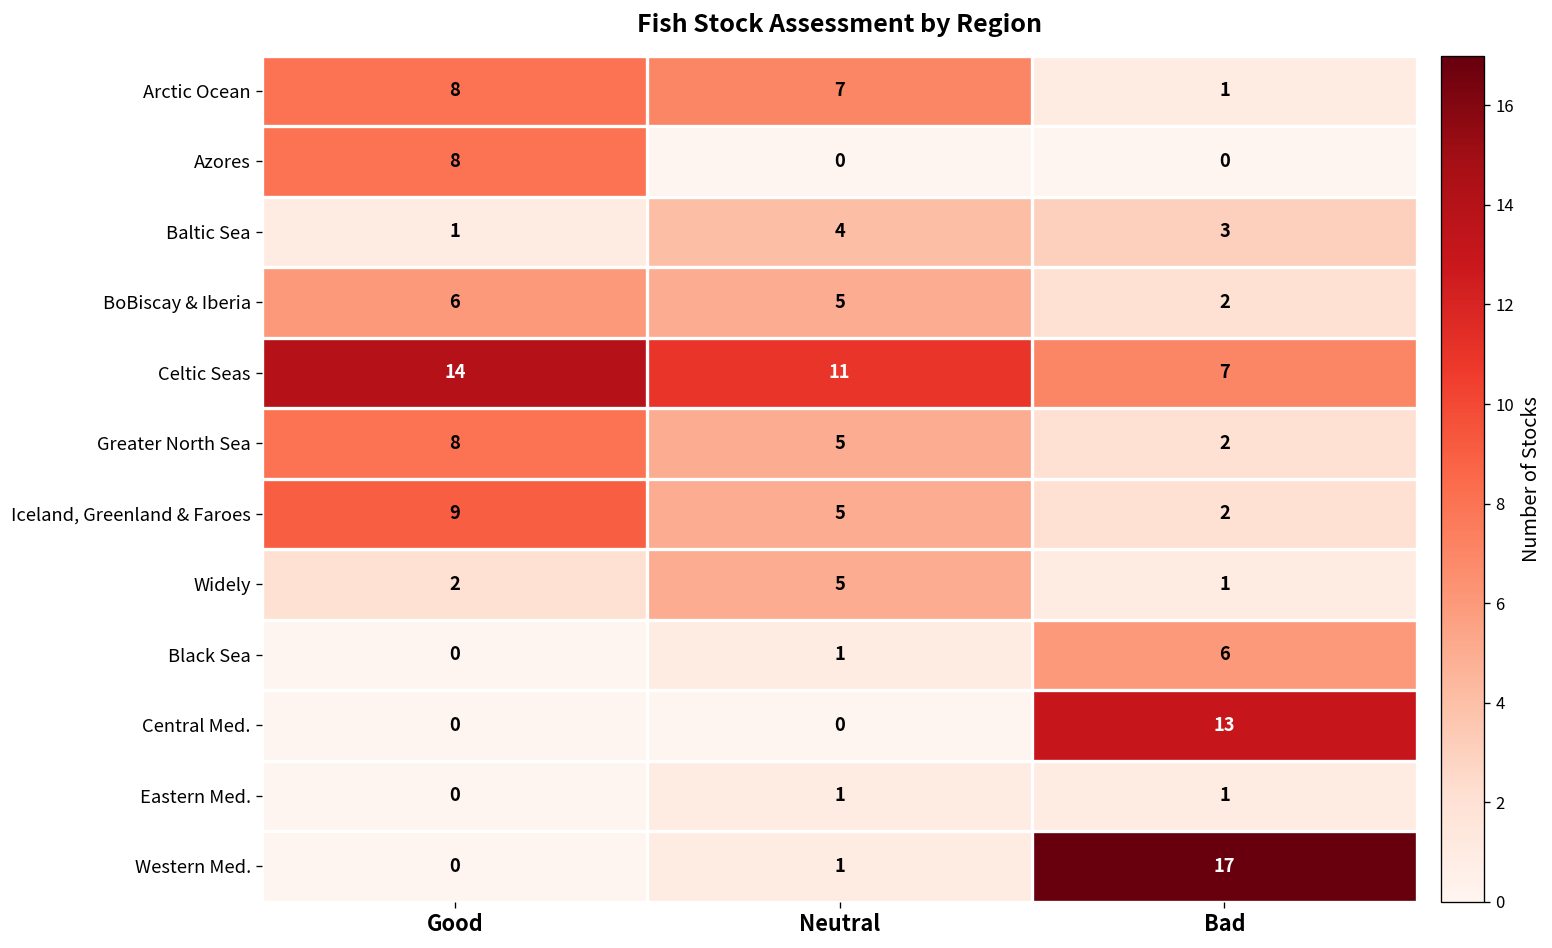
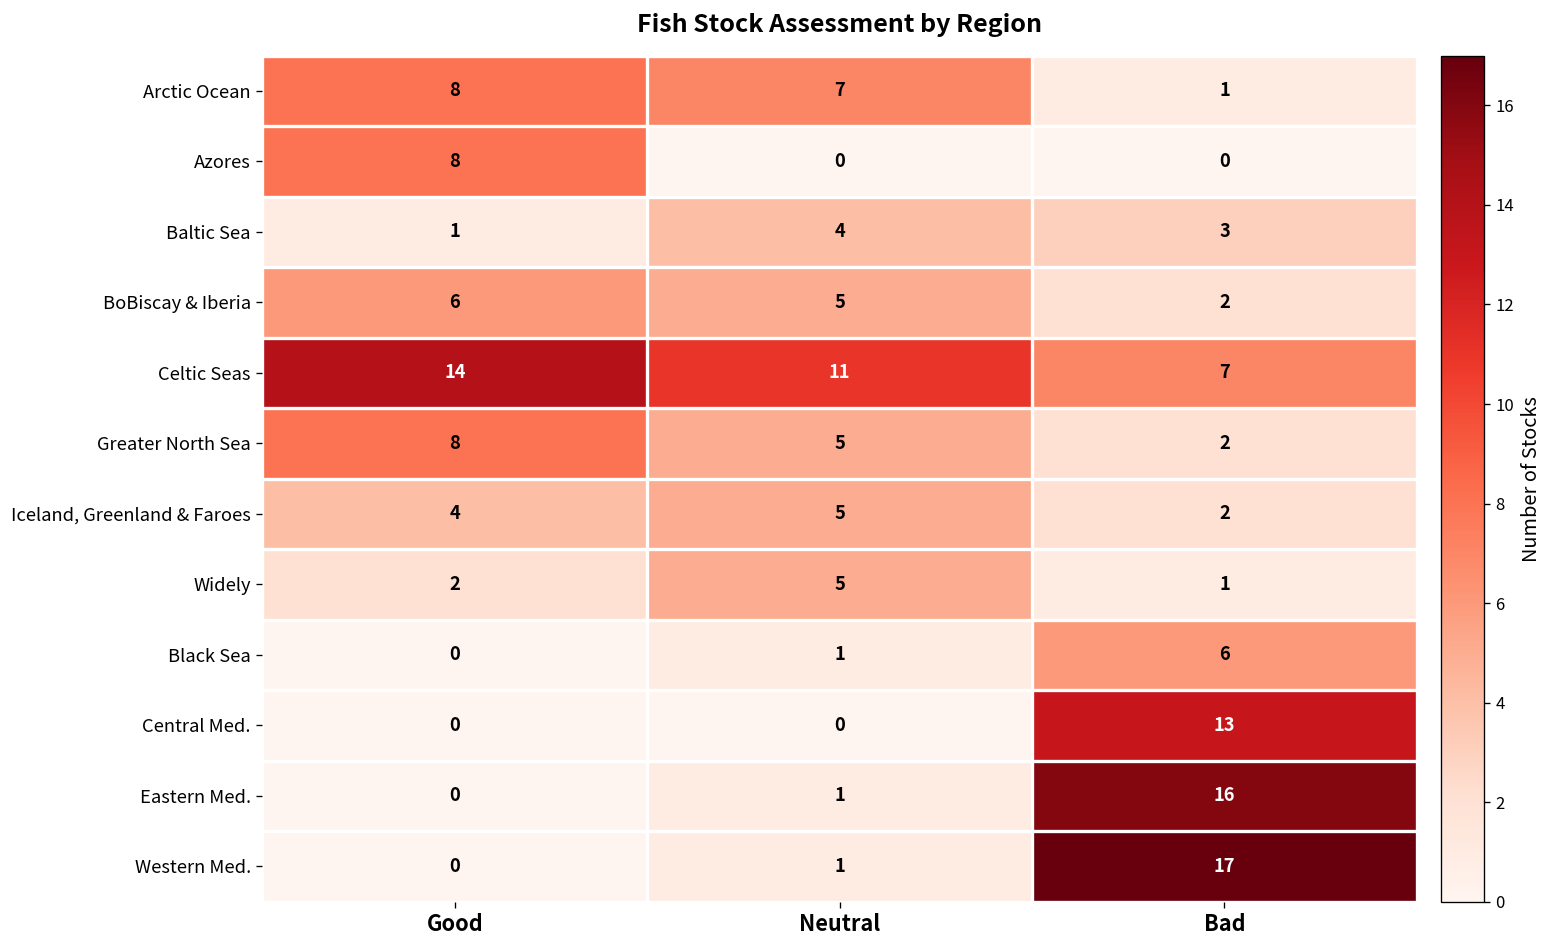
  {
    "Arctic Ocean": {
      "Good": 8,
      "Neutral": 7,
      "Bad": 1
    },
    "Azores": {
      "Good": 8,
      "Neutral": 0,
      "Bad": 0
    },
    "Baltic Sea": {
      "Good": 1,
      "Neutral": 4,
      "Bad": 3
    },
    "BoBiscay & Iberia": {
      "Good": 6,
      "Neutral": 5,
      "Bad": 2
    },
    "Celtic Seas": {
      "Good": 14,
      "Neutral": 11,
      "Bad": 7
    },
    "Greater North Sea": {
      "Good": 8,
      "Neutral": 5,
      "Bad": 2
    },
    "Iceland, Greenland & Faroes": {
-     "Good": 9,
+     "Good": 4,
      "Neutral": 5,
      "Bad": 2
    },
    "Widely": {
      "Good": 2,
      "Neutral": 5,
      "Bad": 1
    },
    "Black Sea": {
      "Good": 0,
      "Neutral": 1,
      "Bad": 6
    },
    "Central Med.": {
      "Good": 0,
      "Neutral": 0,
      "Bad": 13
    },
    "Eastern Med.": {
      "Good": 0,
      "Neutral": 1,
-     "Bad": 1
+     "Bad": 16
    },
    "Western Med.": {
      "Good": 0,
      "Neutral": 1,
      "Bad": 17
    }
  }
